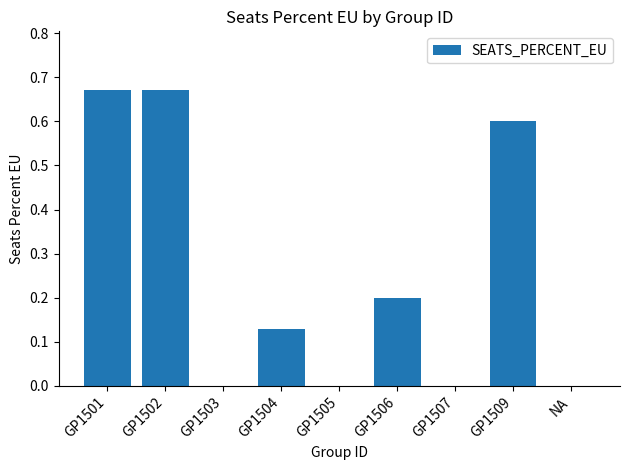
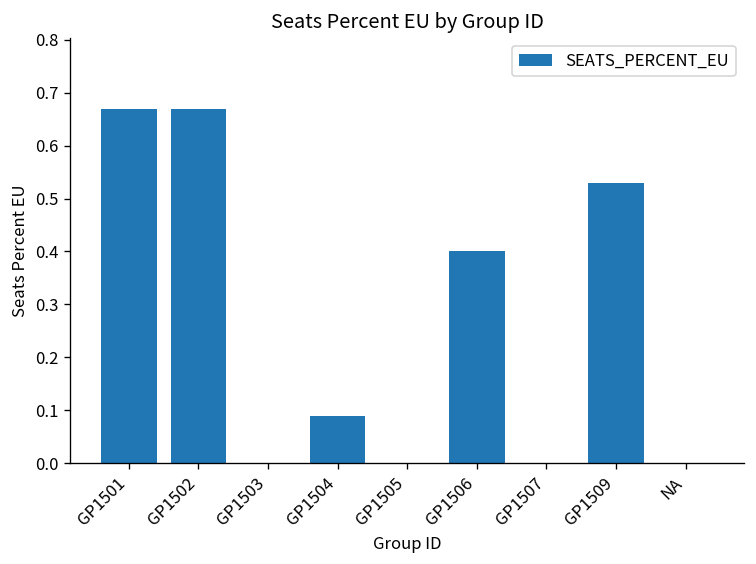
  {
    "GP1501": 0.67,
    "GP1502": 0.67,
    "GP1503": 0.00,
-   "GP1504": 0.13,
+   "GP1504": 0.09,
    "GP1505": 0.00,
-   "GP1506": 0.2,
+   "GP1506": 0.4,
    "GP1507": 0.00,
-   "GP1509": 0.60,
+   "GP1509": 0.53,
    "NA": 0.00
  }
